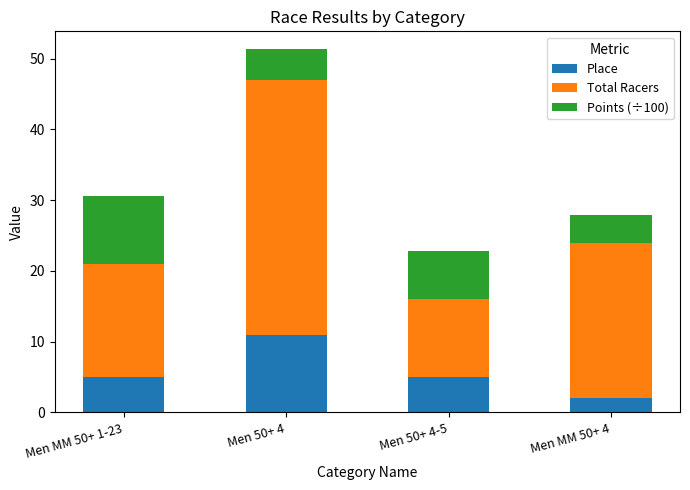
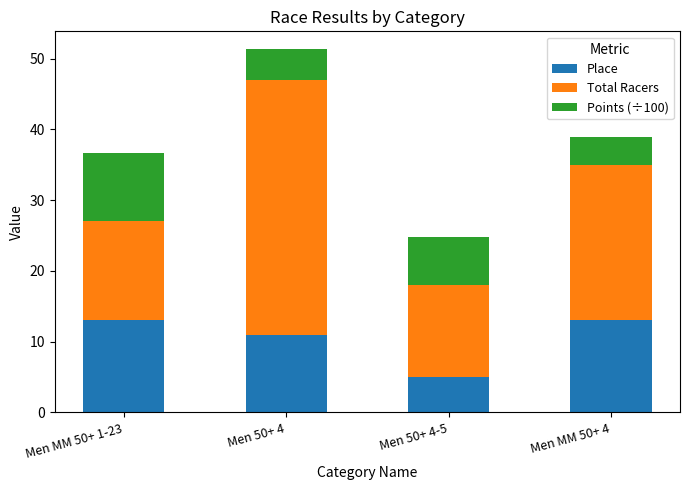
  {
    "Place": {
-     "Men MM 50+ 1-23": 5,
+     "Men MM 50+ 1-23": 13,
      "Men 50+ 4": 11,
      "Men 50+ 4-5": 5,
-     "Men MM 50+ 4": 2
+     "Men MM 50+ 4": 13
    },
    "Total Racers": {
-     "Men MM 50+ 1-23": 16,
+     "Men MM 50+ 1-23": 14,
      "Men 50+ 4": 36,
-     "Men 50+ 4-5": 11,
+     "Men 50+ 4-5": 13,
      "Men MM 50+ 4": 22
    },
    "Points (÷100)": {
      "Men MM 50+ 1-23": 10,
      "Men 50+ 4": 4,
      "Men 50+ 4-5": 7,
      "Men MM 50+ 4": 4
    }
  }
